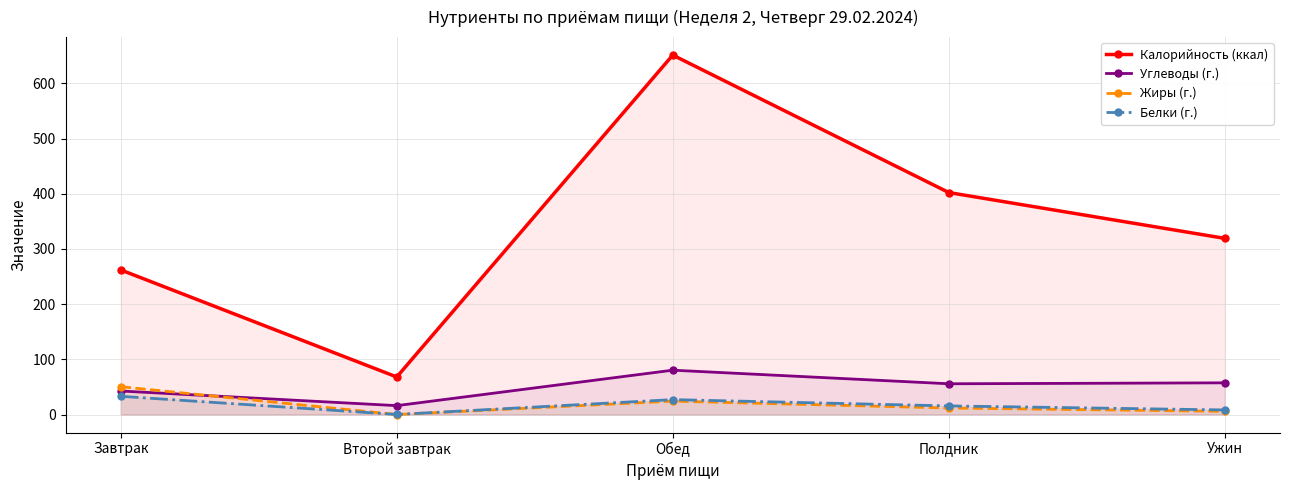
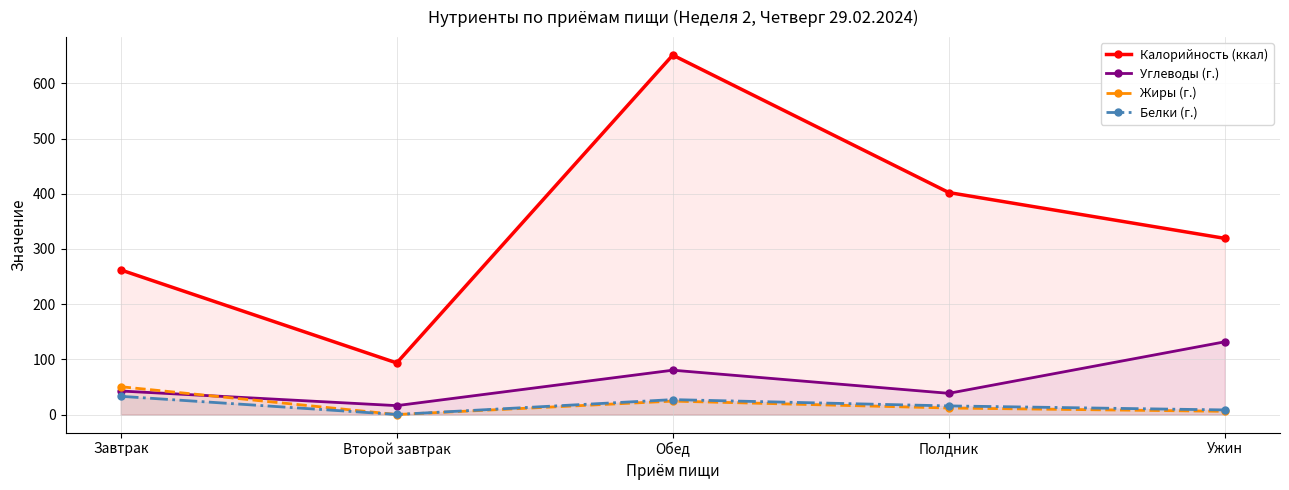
  {
    "Калорийность (ккал)": {
      "Завтрак": 260,
-     "Второй завтрак": 70,
+     "Второй завтрак": 90,
      "Обед": 650,
      "Полдник": 400,
      "Ужин": 320
    },
    "Углеводы (г.)": {
      "Завтрак": 40,
      "Второй завтрак": 20,
      "Обед": 80,
-     "Полдник": 60,
-     "Ужин": 60
+     "Полдник": 40,
+     "Ужин": 130
    },
    "Жиры (г.)": {
      "Завтрак": 50
    },
    "Белки (г.)": {
      "Завтрак": 30
    }
  }
